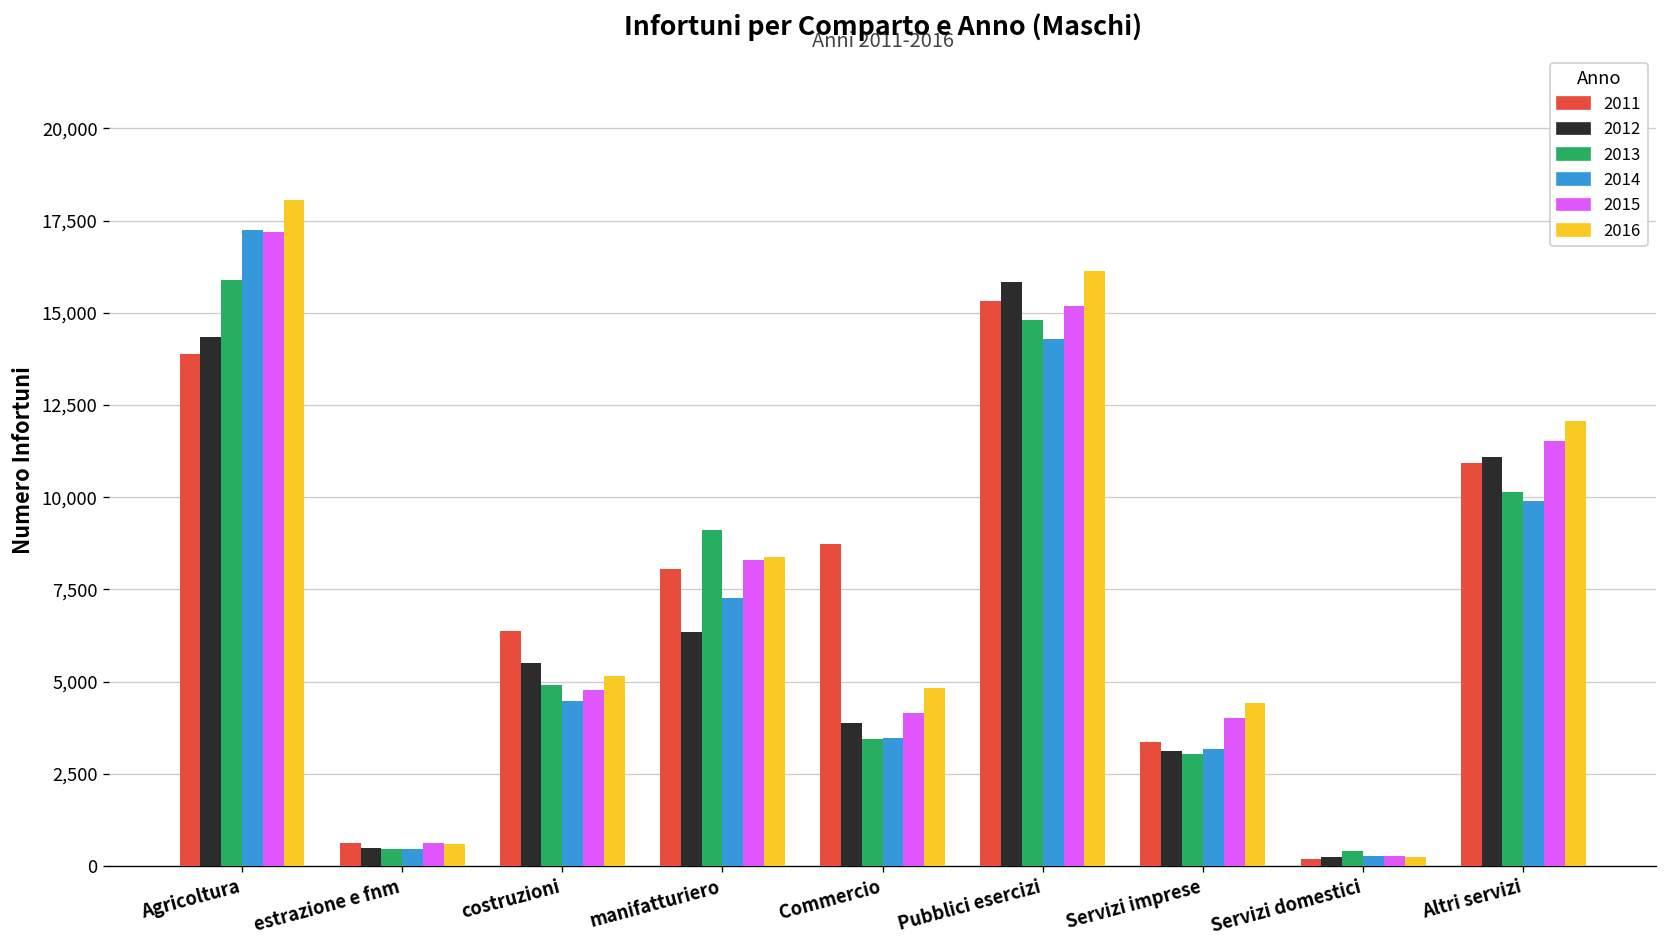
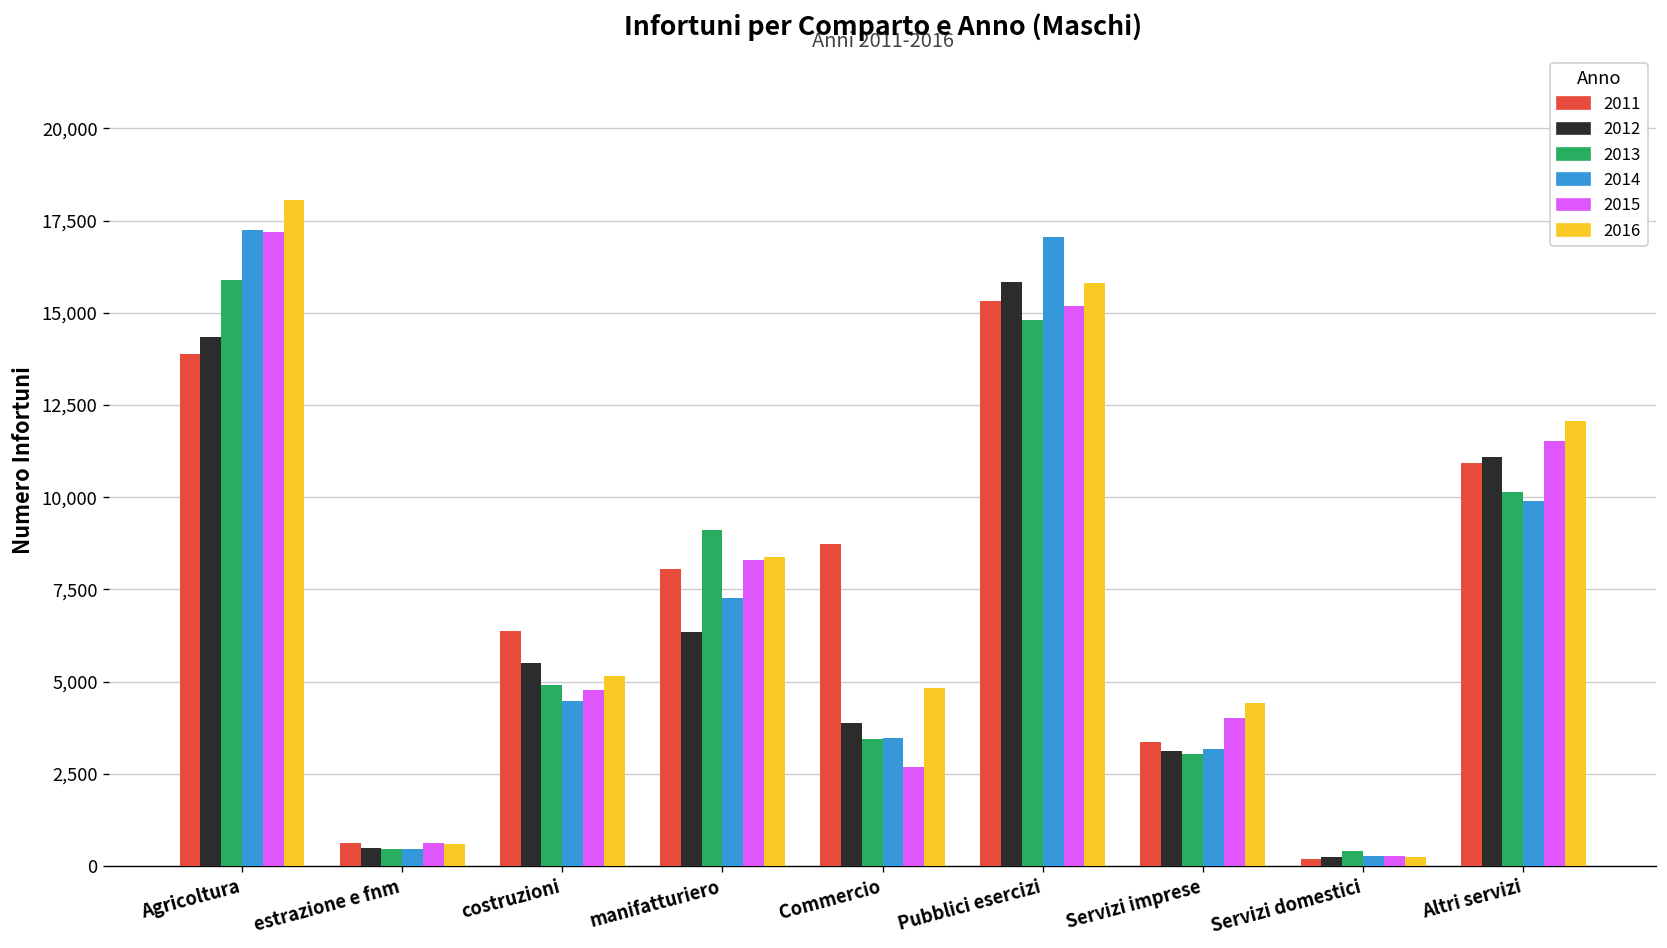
  {
    "2011": {
      "Agricoltura": "13,900",
      "estrazione e fnm": "600",
      "costruzioni": "6,400",
      "manifatturiero": "8,100",
      "Commercio": "8,700",
      "Pubblici esercizi": "15,300",
      "Servizi imprese": "3,400",
      "Servizi domestici": "200",
      "Altri servizi": "10,900"
    },
    "2012": {
      "Agricoltura": "14,300",
      "estrazione e fnm": "500",
      "costruzioni": "5,500",
      "manifatturiero": "6,400",
      "Commercio": "3,900",
      "Pubblici esercizi": "15,800",
      "Servizi imprese": "3,100",
      "Servizi domestici": "200",
      "Altri servizi": "11,100"
    },
    "2013": {
      "Agricoltura": "15,900",
      "estrazione e fnm": "500",
      "costruzioni": "4,900",
      "manifatturiero": "9,100",
      "Commercio": "3,400",
      "Pubblici esercizi": "14,800",
      "Servizi imprese": "3,000",
      "Servizi domestici": "400",
      "Altri servizi": "10,100"
    },
    "2014": {
      "Agricoltura": "17,200",
      "estrazione e fnm": "500",
      "costruzioni": "4,500",
      "manifatturiero": "7,300",
      "Commercio": "3,500",
-     "Pubblici esercizi": "14,300",
+     "Pubblici esercizi": "17,100",
      "Servizi imprese": "3,200",
      "Servizi domestici": "300",
      "Altri servizi": "9,900"
    },
    "2015": {
      "Agricoltura": "17,200",
      "estrazione e fnm": "600",
      "costruzioni": "4,800",
      "manifatturiero": "8,300",
-     "Commercio": "4,200",
+     "Commercio": "2,700",
      "Pubblici esercizi": "15,200",
      "Servizi imprese": "4,000",
      "Servizi domestici": "300",
      "Altri servizi": "11,500"
    },
    "2016": {
      "Agricoltura": "18,100",
      "estrazione e fnm": "600",
      "costruzioni": "5,100",
      "manifatturiero": "8,400",
      "Commercio": "4,800",
-     "Pubblici esercizi": "16,100",
+     "Pubblici esercizi": "15,800",
      "Servizi imprese": "4,400",
      "Servizi domestici": "200",
      "Altri servizi": "12,100"
    }
  }
